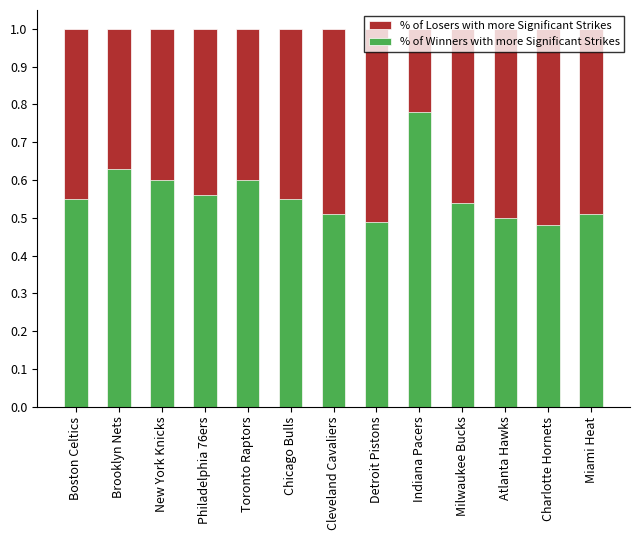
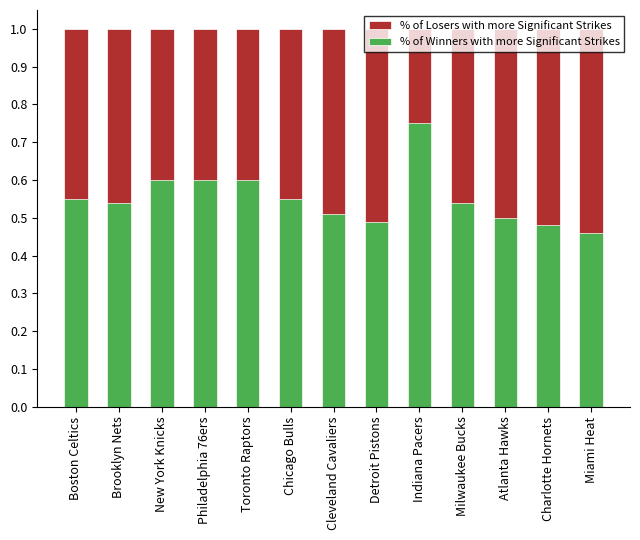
  {
    "% of Losers with more Significant Strikes": {
      "Boston Celtics": 1.00,
      "Brooklyn Nets": 1.00,
      "New York Knicks": 1.00,
      "Philadelphia 76ers": 1.00,
      "Toronto Raptors": 1.00,
      "Chicago Bulls": 1.00,
      "Cleveland Cavaliers": 1.00
    },
    "% of Winners with more Significant Strikes": {
-     "Brooklyn Nets": 0.63,
-     "Philadelphia 76ers": 0.56,
-     "Indiana Pacers": 0.78,
-     "Miami Heat": 0.51
+     "Brooklyn Nets": 0.54,
+     "Philadelphia 76ers": 0.60,
+     "Indiana Pacers": 0.75,
+     "Miami Heat": 0.46
    }
  }
